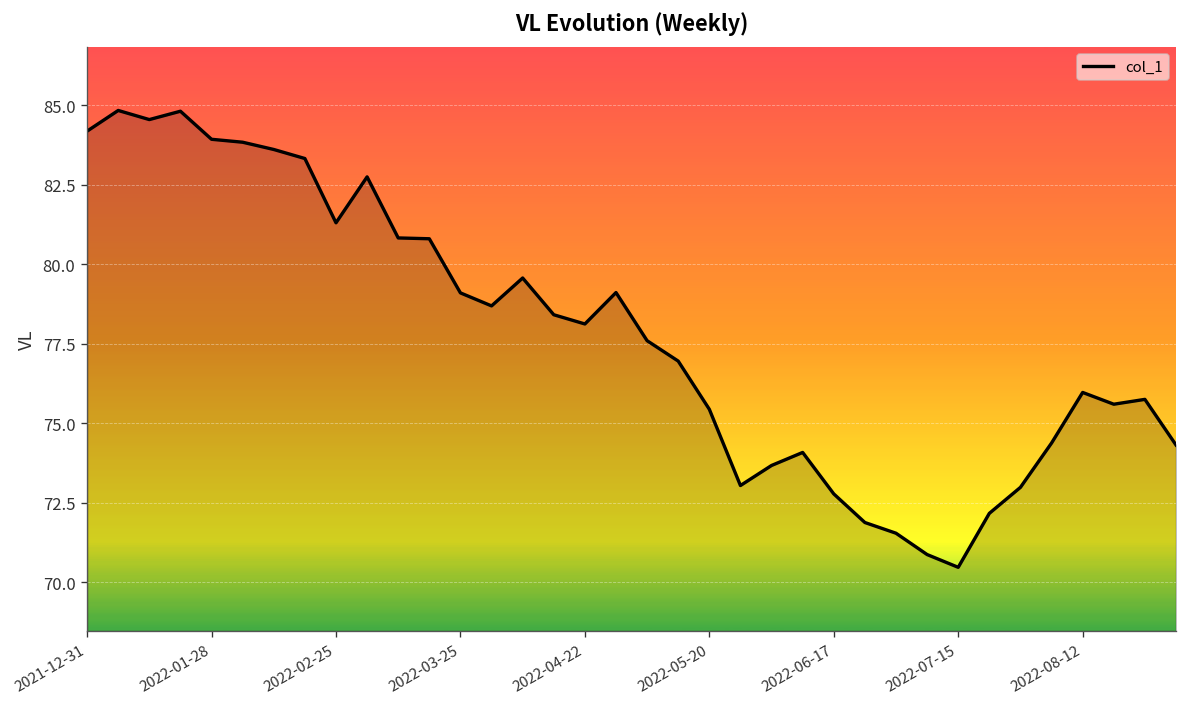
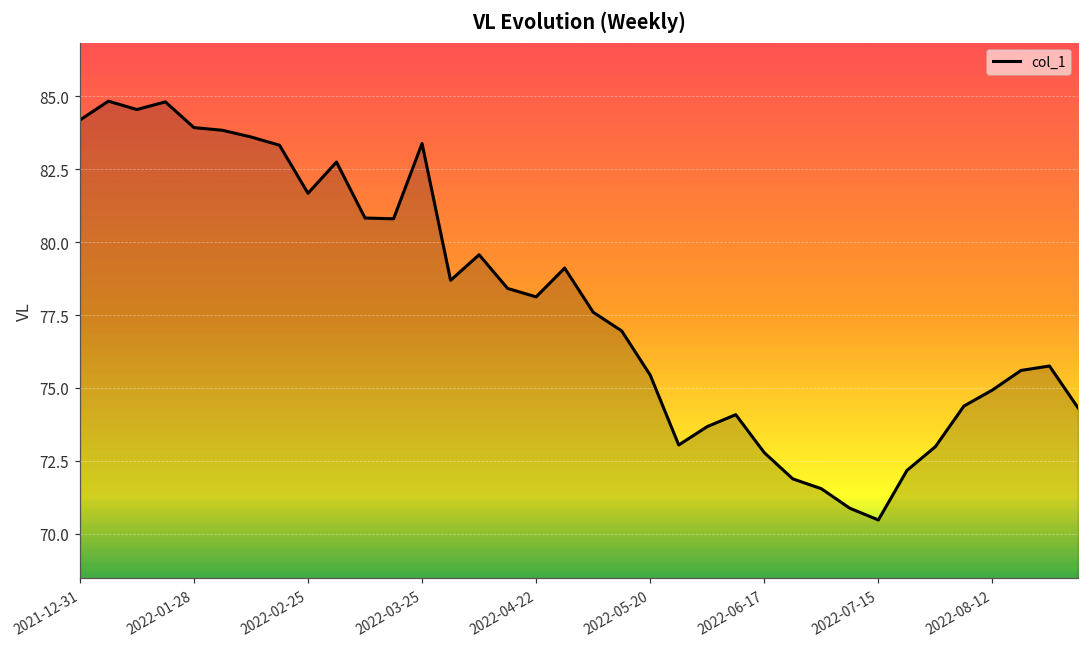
  {
    "2021-12-31": 84.2,
    "2022-01-28": 83.9,
-   "2022-02-25": 81.3,
-   "2022-03-25": 79.1,
+   "2022-02-25": 81.7,
+   "2022-03-25": 83.4,
    "2022-04-22": 78.1,
    "2022-05-20": 75.4,
    "2022-06-17": 72.8,
    "2022-07-15": 70.5,
-   "2022-08-12": 76.0
+   "2022-08-12": 74.9
  }
